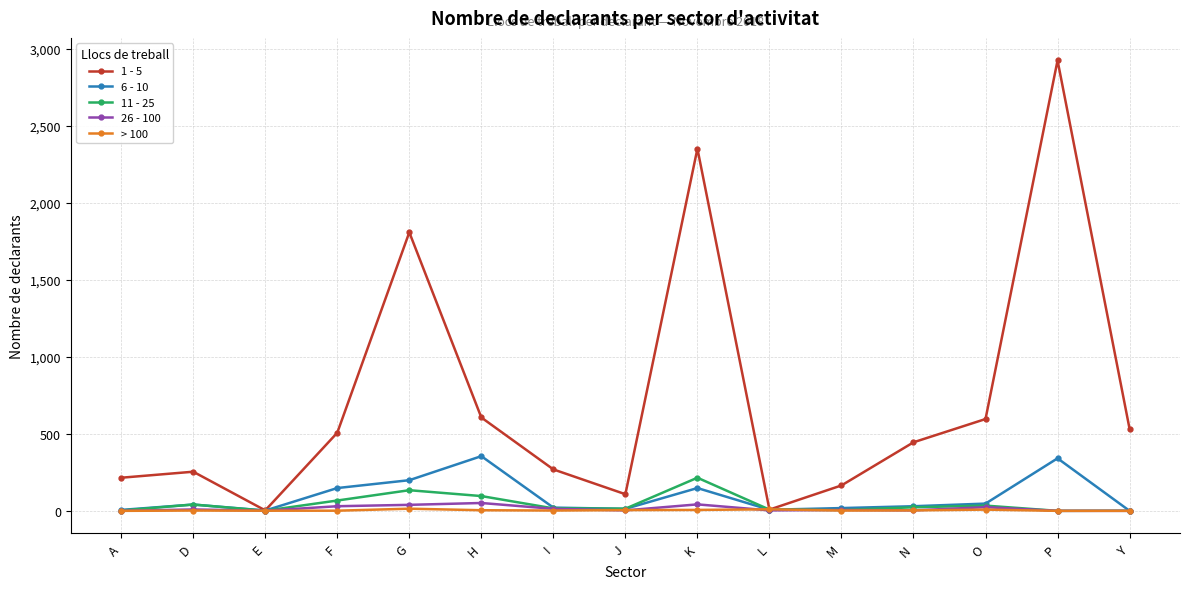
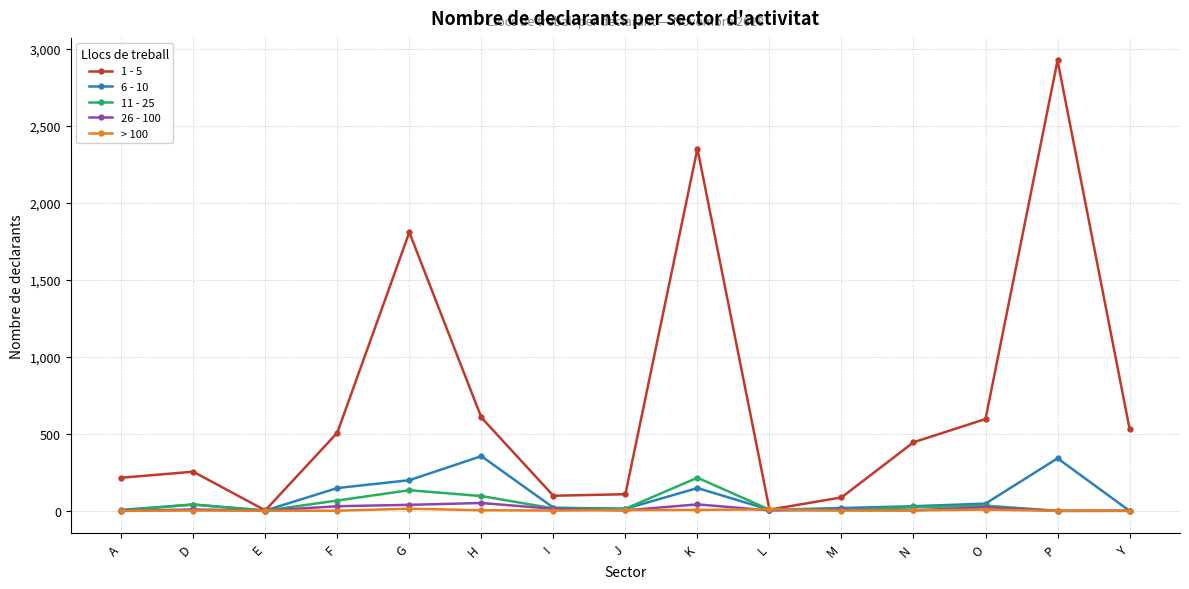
  {
    "1 - 5": {
      "A": "220",
      "D": "250",
      "F": "510",
      "G": "1,810",
      "H": "610",
-     "I": "270",
+     "I": "100",
      "J": "110",
      "K": "2,350",
-     "M": "170",
+     "M": "90",
      "N": "450",
      "O": "600",
      "P": "2,920",
      "Y": "530"
    },
    "6 - 10": {
      "F": "150",
      "G": "200",
      "H": "360",
      "K": "150",
      "P": "340"
    },
    "11 - 25": {
      "F": "70",
      "G": "130",
      "H": "100",
      "K": "220"
    },
    "26 - 100": {
      "F": "30",
      "G": "40",
      "H": "50",
      "K": "40"
    },
    "> 100": {
      "F": "0",
      "G": "10",
      "H": "0",
      "K": "10"
    }
  }
